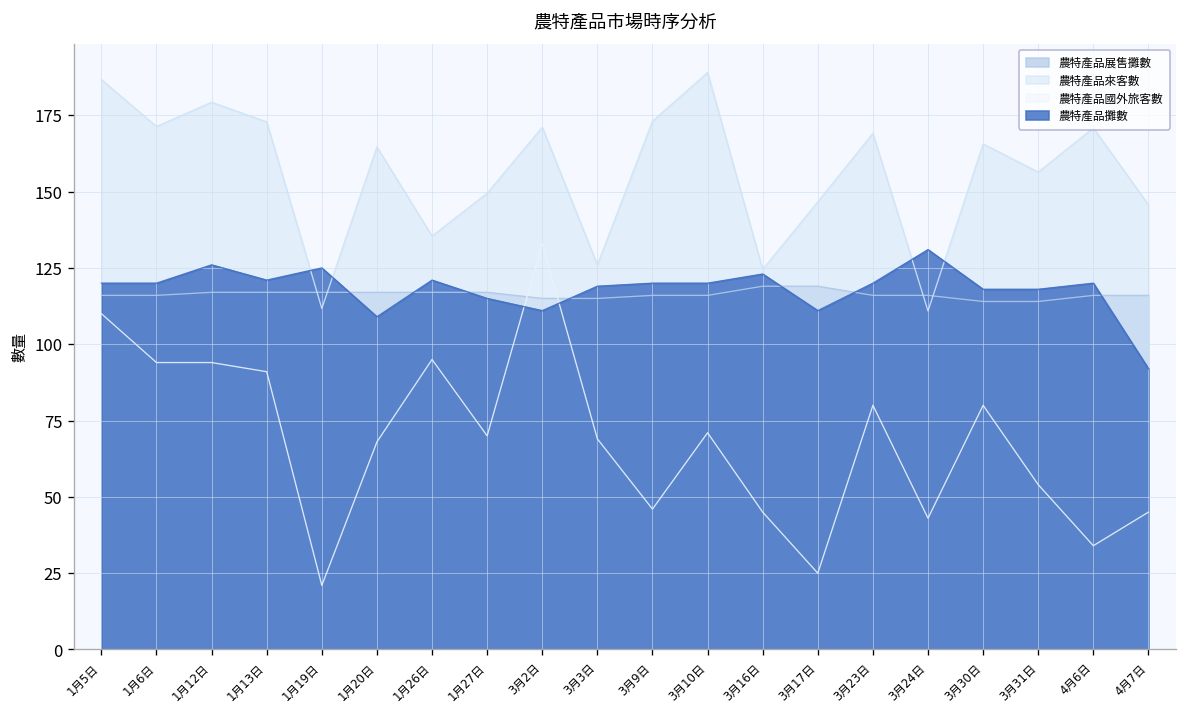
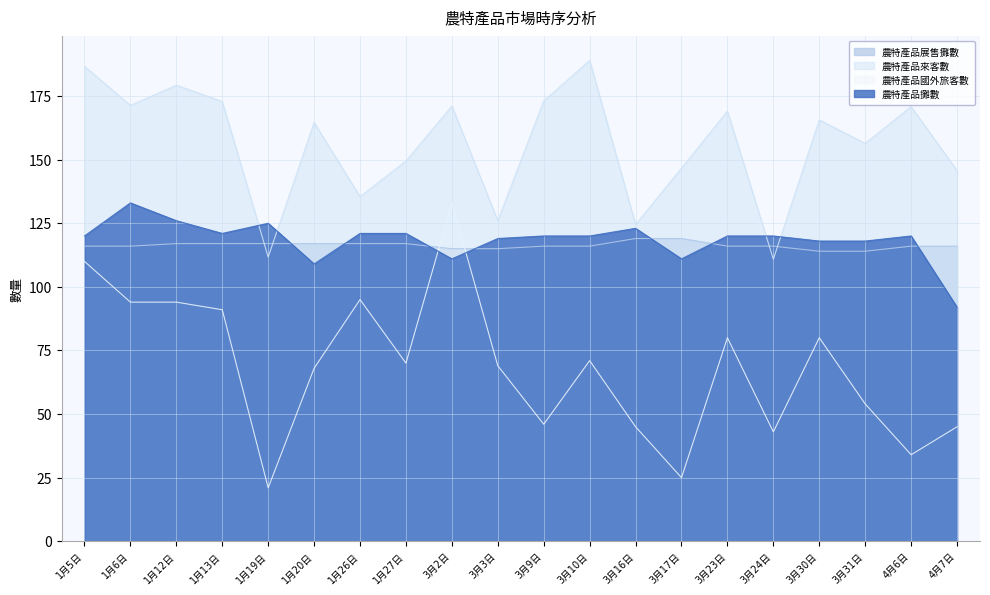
  {
    "農特產品攤數": {
      "1月5日": 120,
-     "1月6日": 120,
+     "1月6日": 133,
      "1月12日": 126,
      "1月13日": 121,
      "1月19日": 125,
      "1月20日": 109,
      "1月26日": 121,
-     "1月27日": 115,
+     "1月27日": 121,
      "3月2日": 111,
      "3月3日": 119,
      "3月9日": 120,
      "3月10日": 120,
      "3月16日": 123,
      "3月17日": 111,
      "3月23日": 120,
-     "3月24日": 131,
+     "3月24日": 120,
      "3月30日": 118,
      "3月31日": 118,
      "4月6日": 120,
      "4月7日": 92
    }
  }
